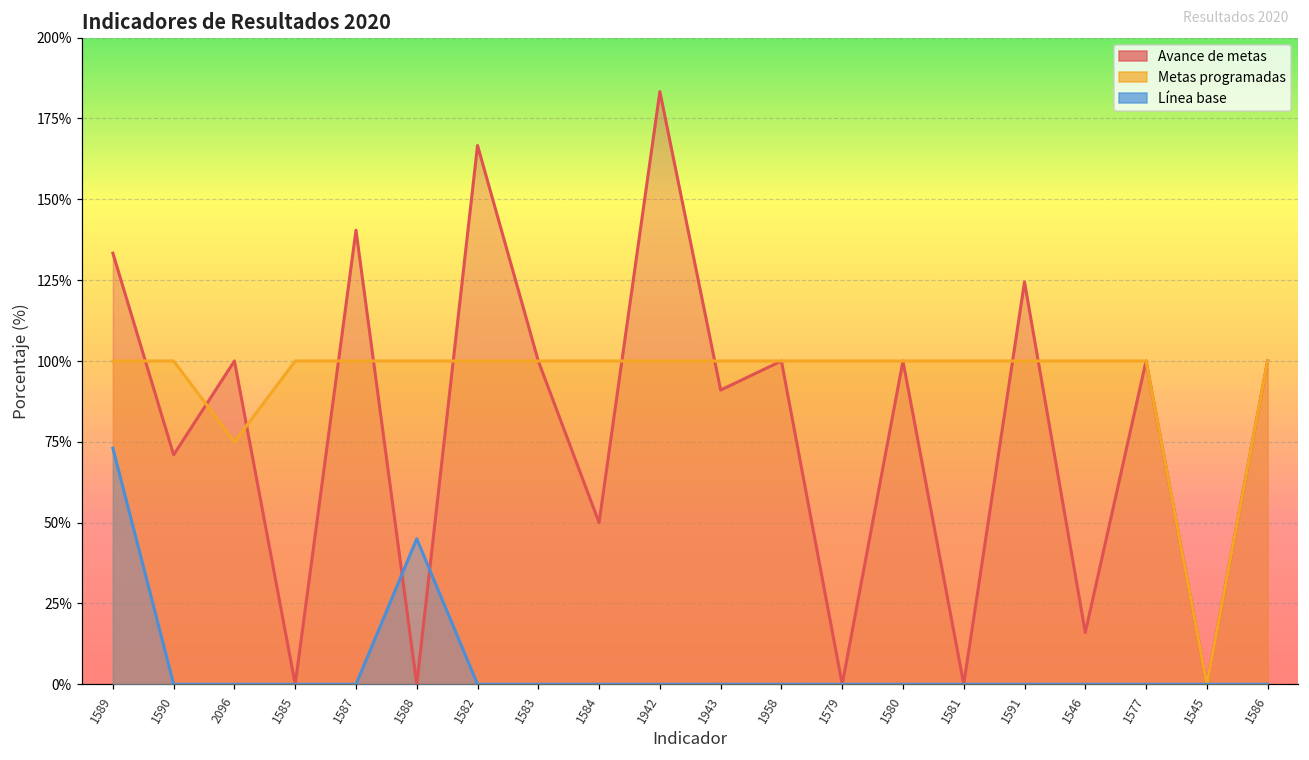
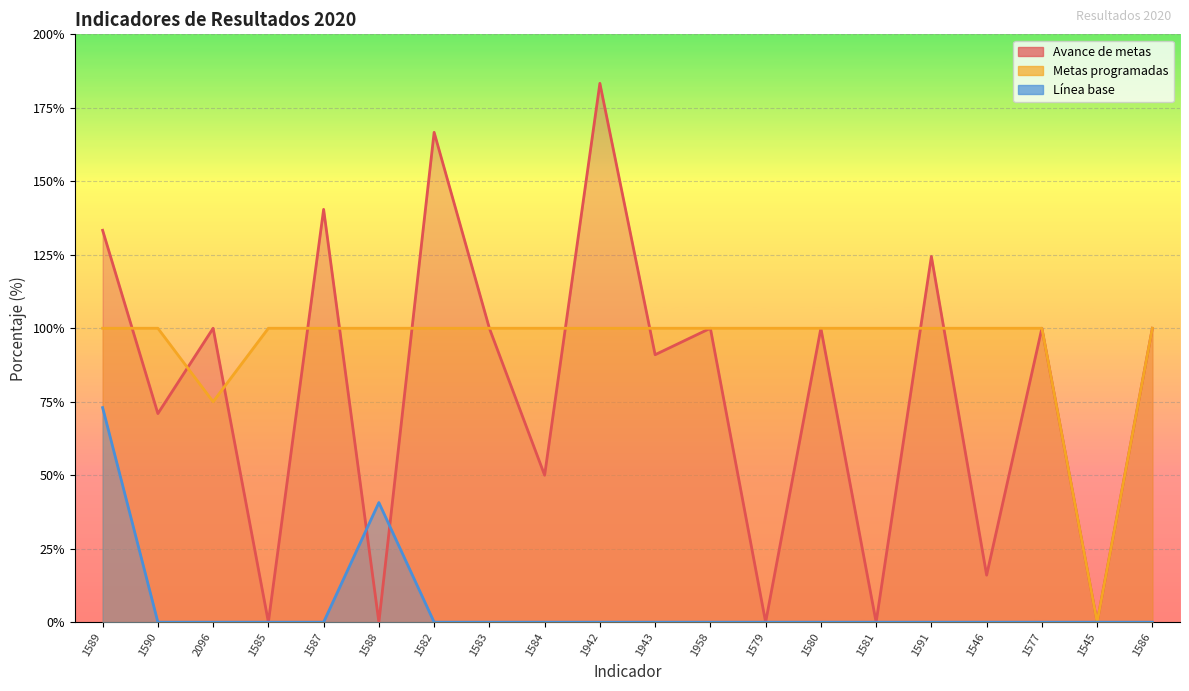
  {
    "Línea base": {
      "1589": "73%",
      "1590": "0%",
      "2096": "0%",
      "1587": "0%",
-     "1588": "45%",
+     "1588": "41%",
      "1582": "0%",
      "1583": "0%",
      "1584": "0%",
      "1942": "0%",
      "1943": "0%",
      "1958": "0%",
      "1580": "0%",
      "1591": "0%",
      "1546": "0%",
      "1577": "0%",
      "1586": "0%"
    }
  }
